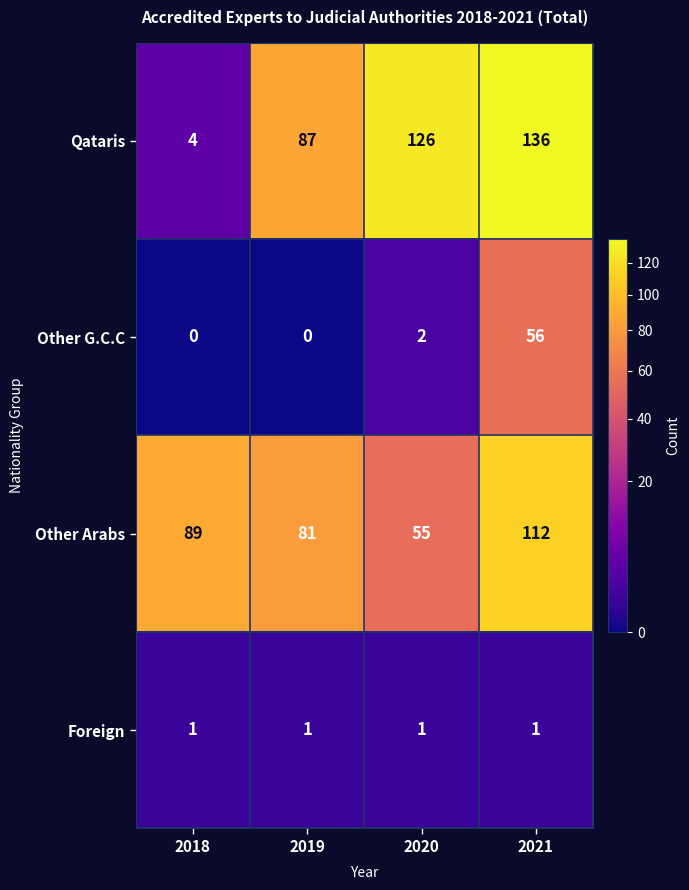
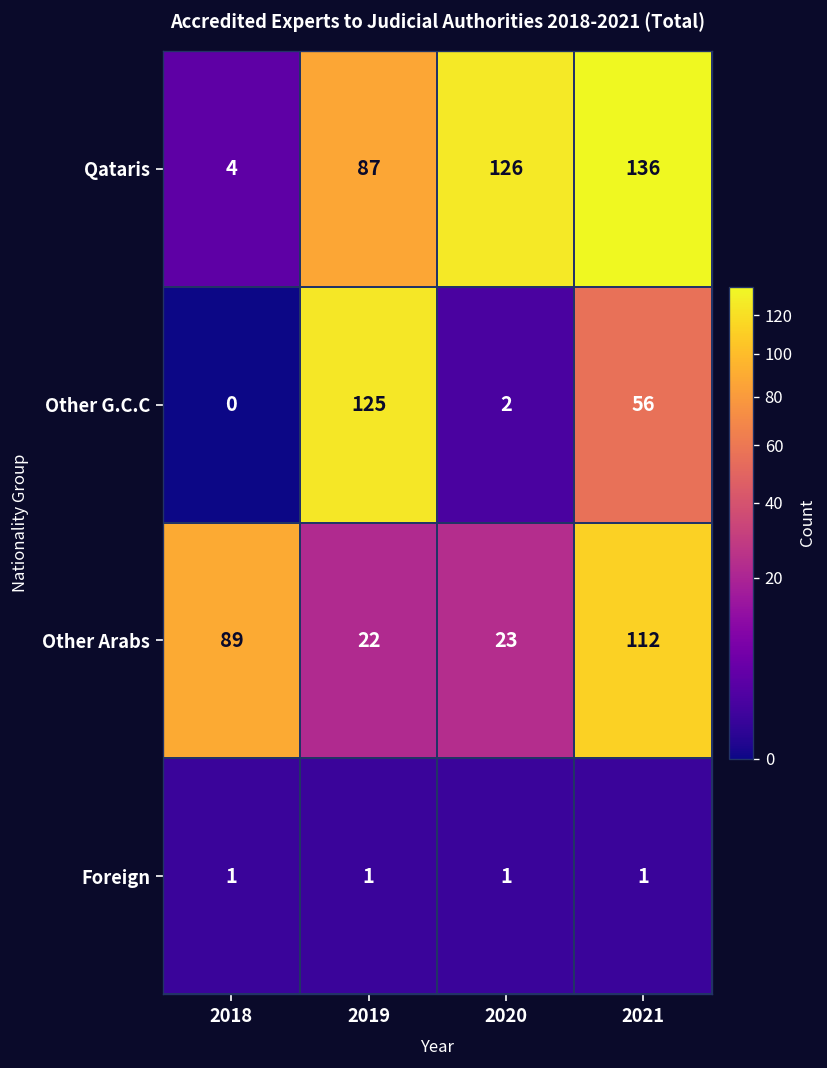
  {
    "Qataris": {
      "2018": 4,
      "2019": 87,
      "2020": 126,
      "2021": 136
    },
    "Other G.C.C": {
      "2018": 0,
-     "2019": 0,
+     "2019": 125,
      "2020": 2,
      "2021": 56
    },
    "Other Arabs": {
      "2018": 89,
-     "2019": 81,
-     "2020": 55,
+     "2019": 22,
+     "2020": 23,
      "2021": 112
    },
    "Foreign": {
      "2018": 1,
      "2019": 1,
      "2020": 1,
      "2021": 1
    }
  }
